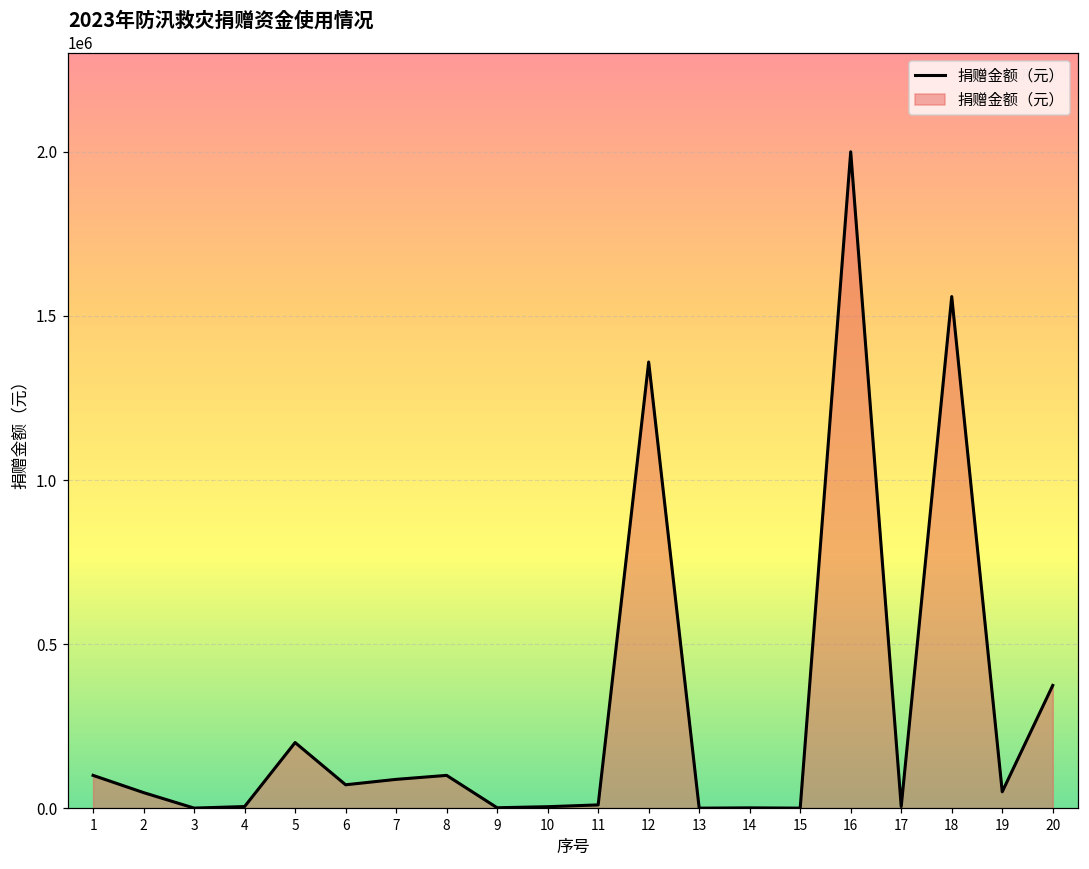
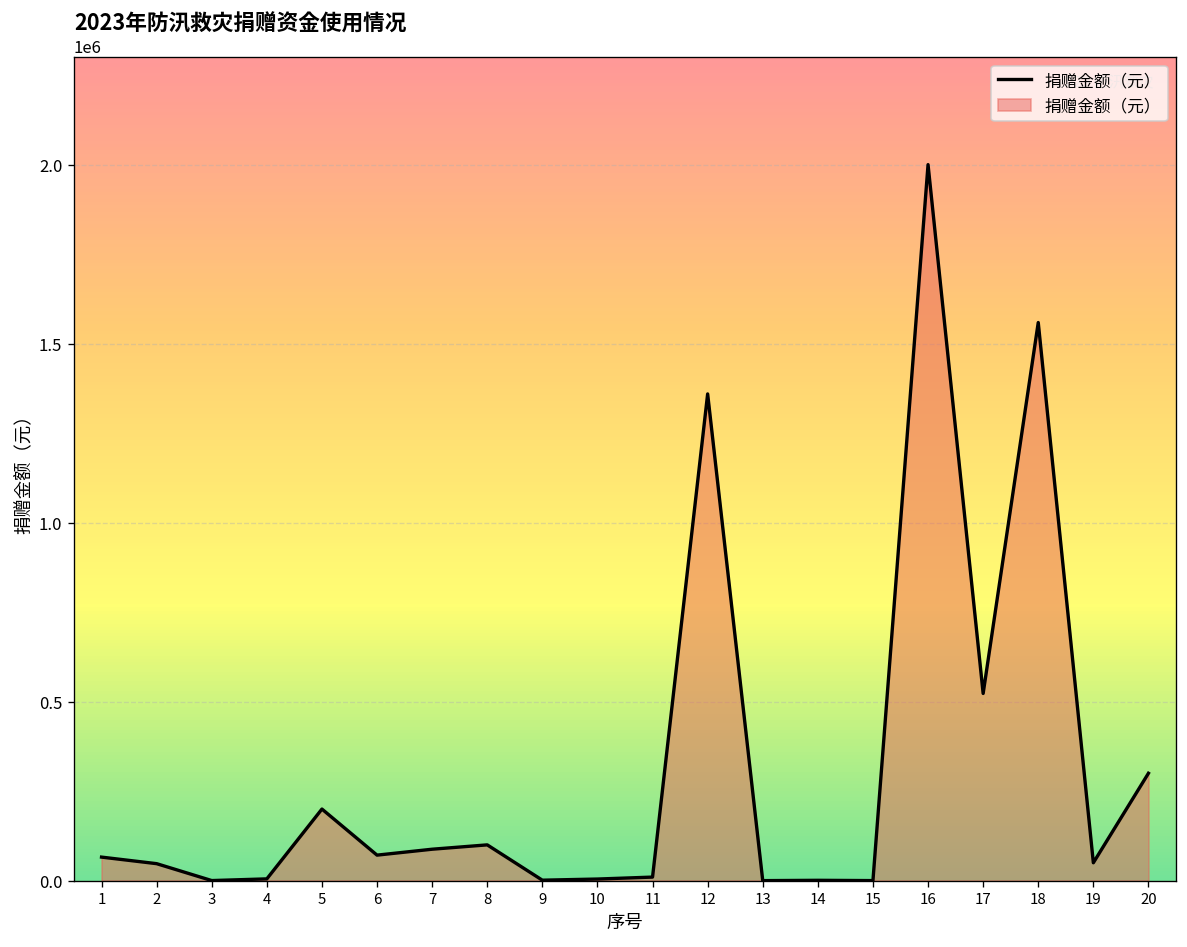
  {
-   "1": 100000,
+   "1": 70000,
    "2": 50000,
    "3": 0,
    "4": 10000,
    "5": 200000,
    "6": 70000,
    "7": 90000,
    "8": 100000,
    "9": 0,
    "10": 0,
    "11": 10000,
    "12": 1360000,
    "13": 0,
    "14": 0,
    "15": 0,
    "16": 2000000,
-   "17": 10000,
+   "17": 520000,
    "18": 1560000,
    "19": 50000,
-   "20": 370000
+   "20": 300000
  }
